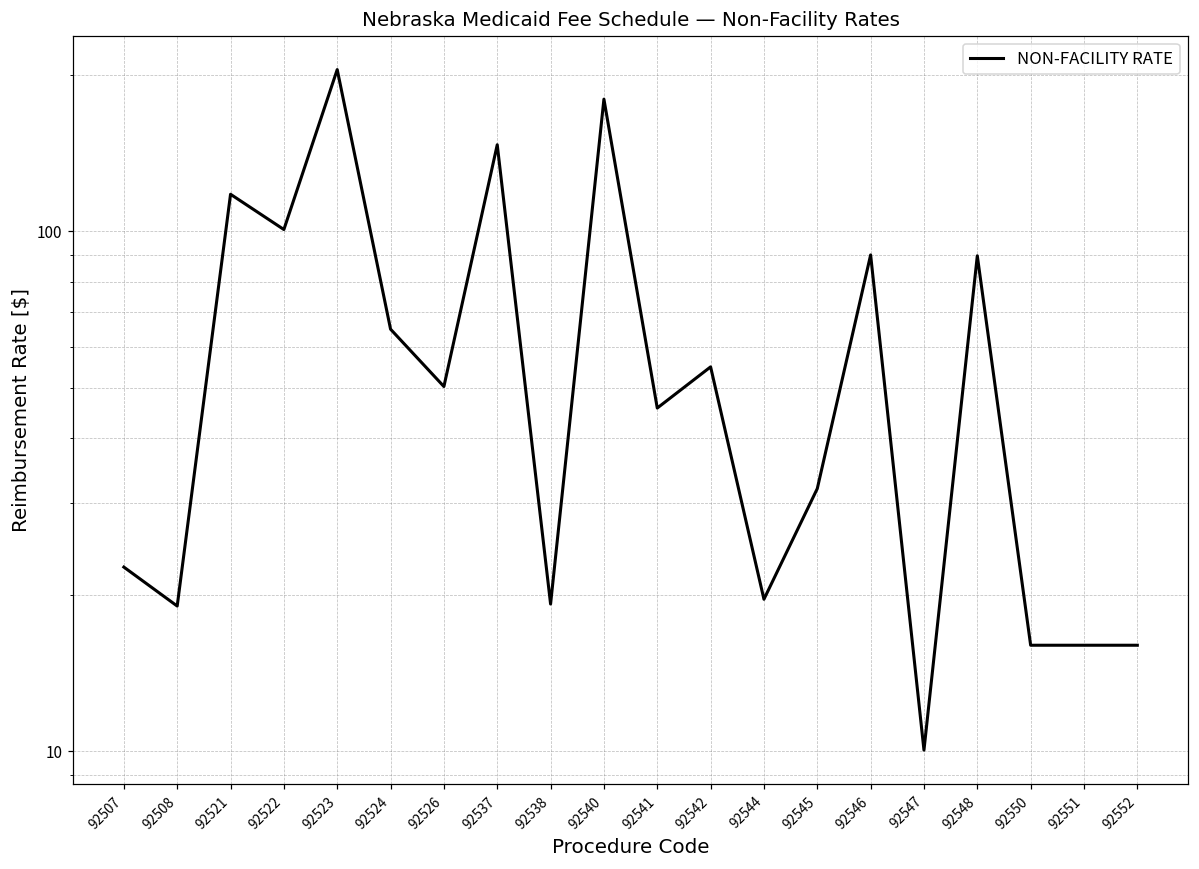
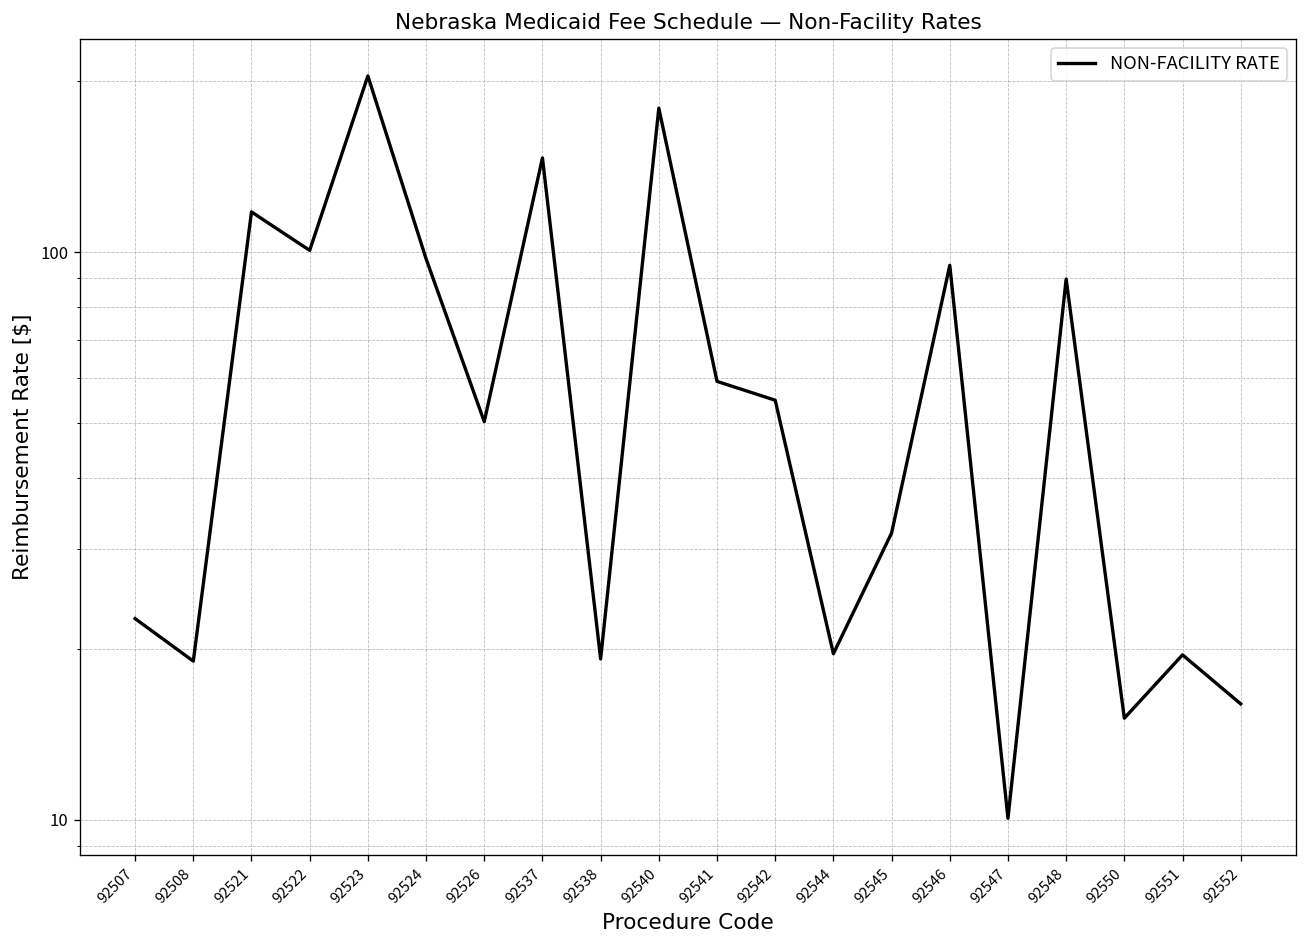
  {
    "92507": 23,
    "92508": 19.0,
    "92521": 118,
    "92522": 101,
    "92523": 205,
-   "92524": 65,
+   "92524": 97,
    "92526": 50,
    "92537": 147,
    "92538": 19.2,
    "92540": 179,
-   "92541": 46,
+   "92541": 59,
    "92542": 55,
    "92544": 19.6,
    "92545": 32,
-   "92546": 90,
+   "92546": 95,
    "92547": 10.1,
    "92548": 90,
-   "92550": 16.0,
-   "92551": 16.0,
+   "92550": 15.1,
+   "92551": 19.5,
    "92552": 16.0
  }
